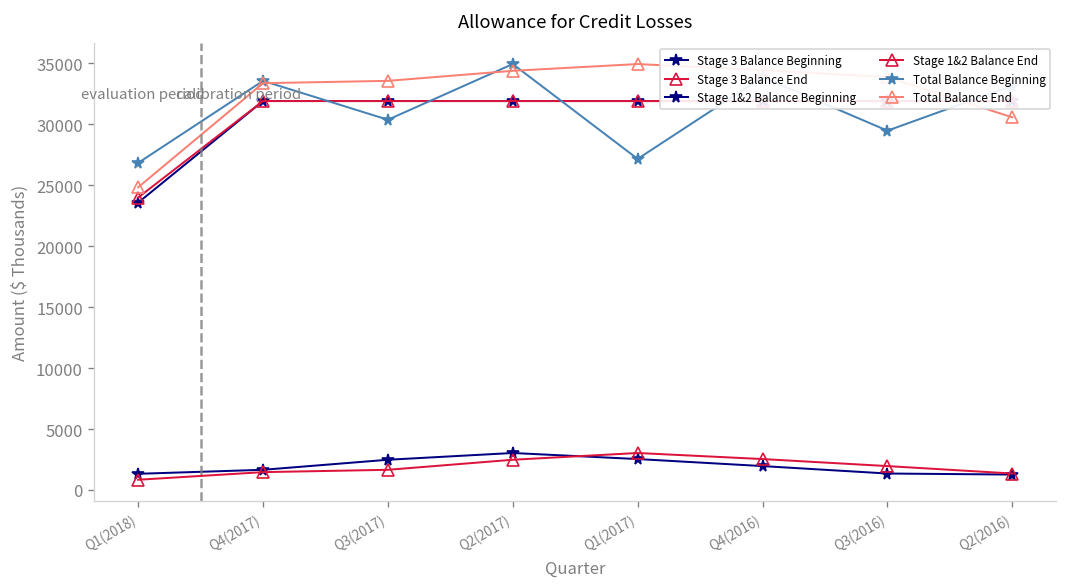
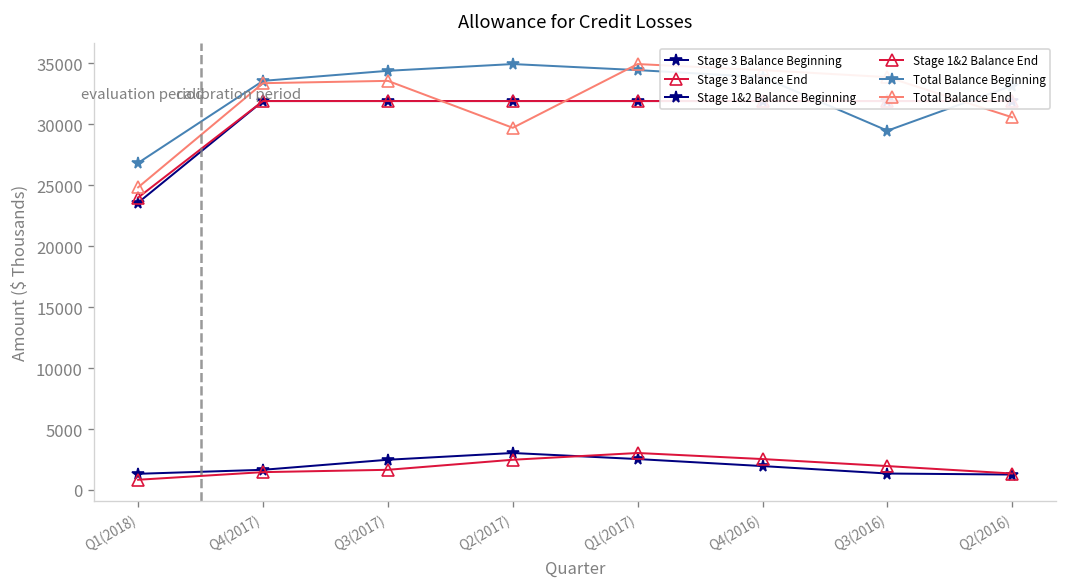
  {
    "Total Balance Beginning": {
      "Q1(2018)": 26800,
-     "Q3(2017)": 30400,
+     "Q3(2017)": 34400,
      "Q2(2017)": 34900,
-     "Q1(2017)": 27100,
+     "Q1(2017)": 34400,
      "Q3(2016)": 29500
    },
    "Total Balance End": {
      "Q1(2018)": 24800,
      "Q3(2017)": 33500,
-     "Q2(2017)": 34400,
+     "Q2(2017)": 29700,
      "Q1(2017)": 34900,
      "Q2(2016)": 30600
    }
  }
